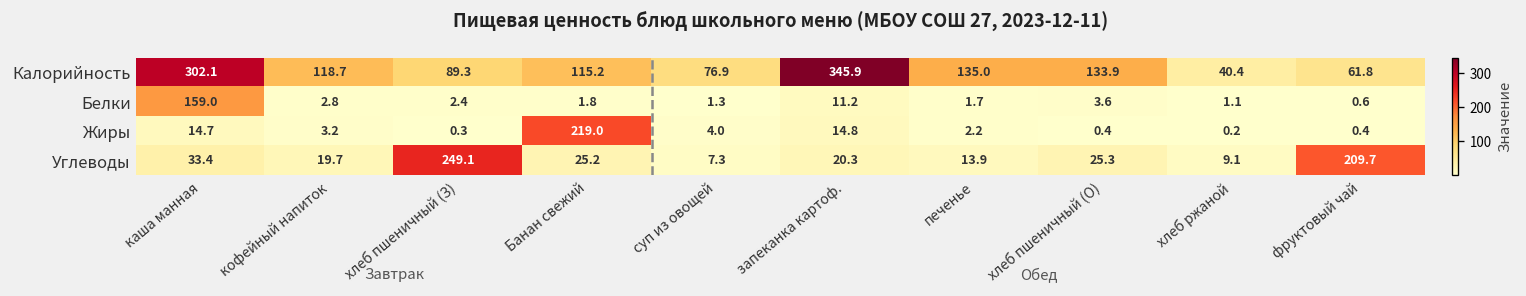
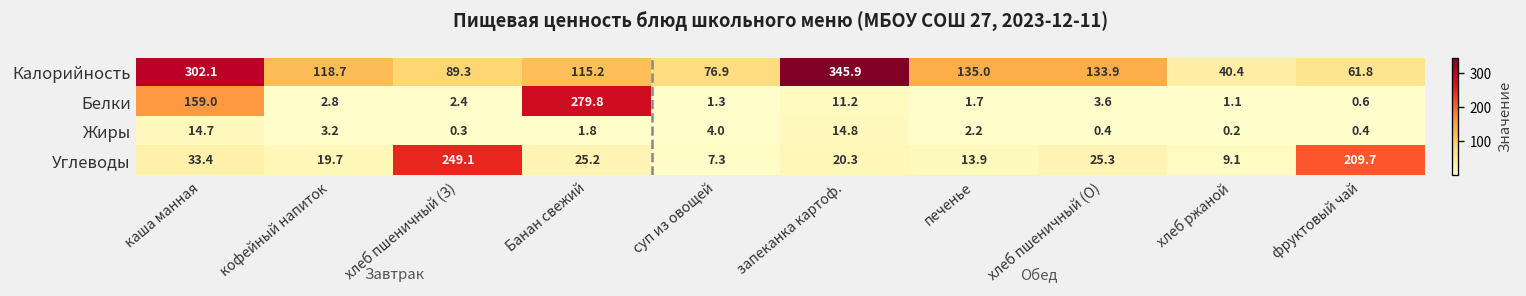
  {
    "Калорийность": {
      "каша манная": 302.1,
      "кофейный напиток": 118.7,
      "хлеб пшеничный (З)": 89.3,
      "Банан свежий": 115.2,
      "суп из овощей": 76.9,
      "запеканка картоф.": 345.9,
      "печенье": 135.0,
      "хлеб пшеничный (О)": 133.9,
      "хлеб ржаной": 40.4,
      "фруктовый чай": 61.8
    },
    "Белки": {
      "каша манная": 159.0,
      "кофейный напиток": 2.8,
      "хлеб пшеничный (З)": 2.4,
-     "Банан свежий": 1.8,
+     "Банан свежий": 279.8,
      "суп из овощей": 1.3,
      "запеканка картоф.": 11.2,
      "печенье": 1.7,
      "хлеб пшеничный (О)": 3.6,
      "хлеб ржаной": 1.1,
      "фруктовый чай": 0.6
    },
    "Жиры": {
      "каша манная": 14.7,
      "кофейный напиток": 3.2,
      "хлеб пшеничный (З)": 0.3,
-     "Банан свежий": 219.0,
+     "Банан свежий": 1.8,
      "суп из овощей": 4.0,
      "запеканка картоф.": 14.8,
      "печенье": 2.2,
      "хлеб пшеничный (О)": 0.4,
      "хлеб ржаной": 0.2,
      "фруктовый чай": 0.4
    },
    "Углеводы": {
      "каша манная": 33.4,
      "кофейный напиток": 19.7,
      "хлеб пшеничный (З)": 249.1,
      "Банан свежий": 25.2,
      "суп из овощей": 7.3,
      "запеканка картоф.": 20.3,
      "печенье": 13.9,
      "хлеб пшеничный (О)": 25.3,
      "хлеб ржаной": 9.1,
      "фруктовый чай": 209.7
    }
  }
